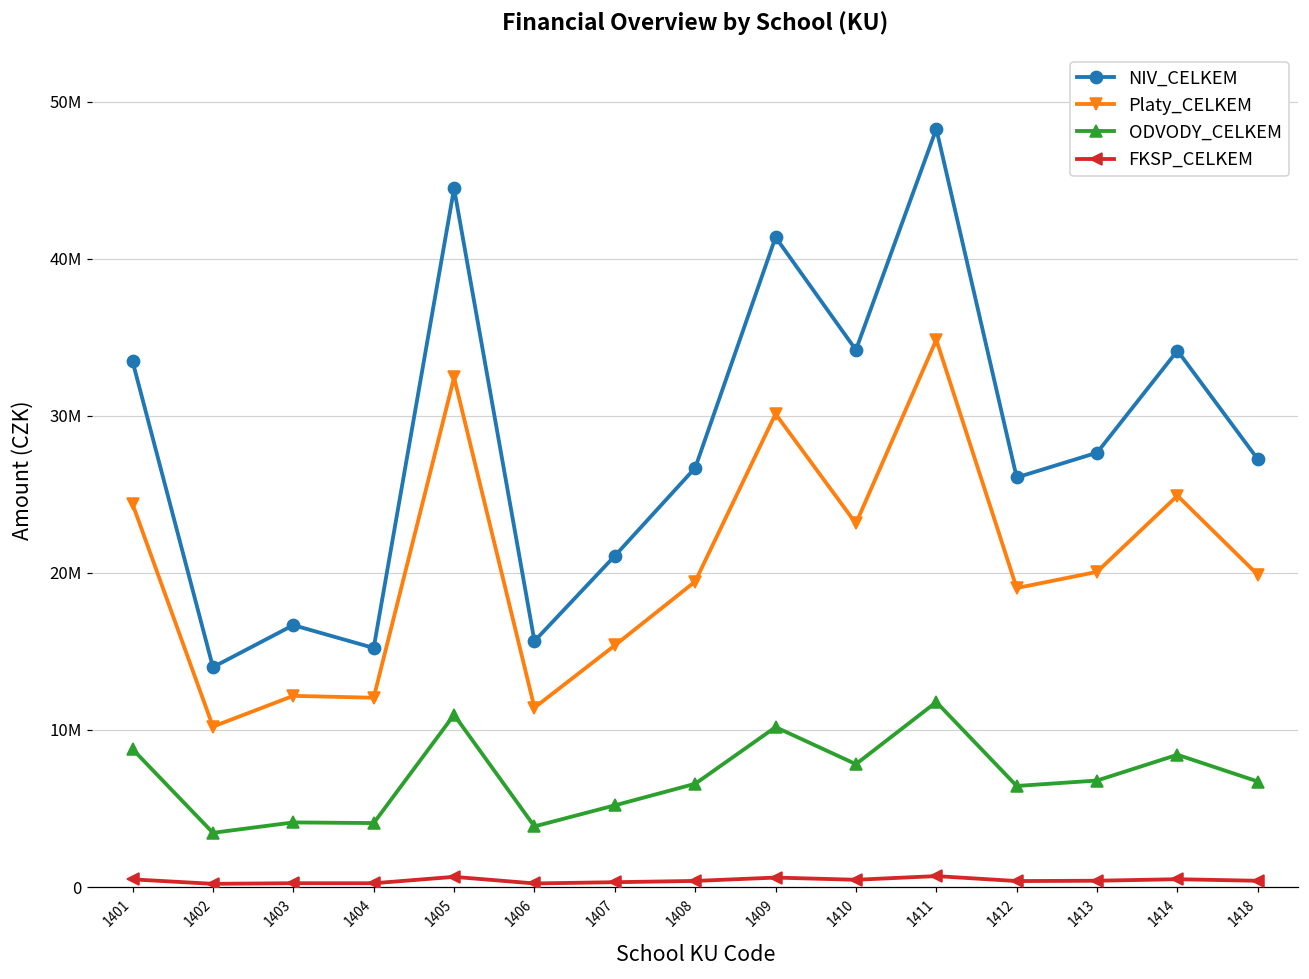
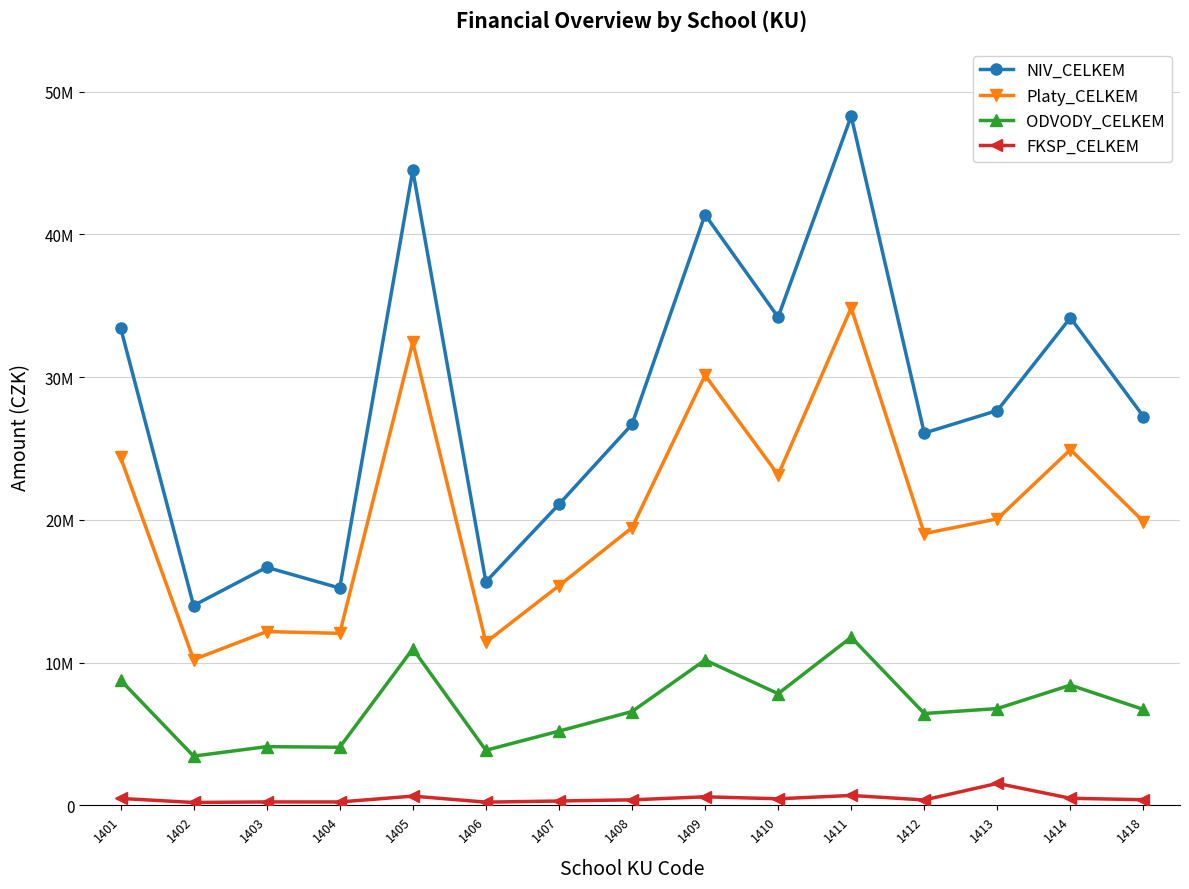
  {
    "NIV_CELKEM": {
      "1401": 33500000,
      "1402": 14000000,
      "1403": 16700000,
      "1404": 15200000,
      "1405": 44500000,
      "1406": 15700000,
      "1407": 21100000,
      "1408": 26700000,
      "1409": 41400000,
      "1410": 34200000,
      "1411": 48300000,
      "1412": 26100000,
      "1413": 27700000,
      "1414": 34200000,
      "1418": 27200000
    },
    "Platy_CELKEM": {
      "1401": 24400000,
      "1402": 10200000,
      "1403": 12200000,
      "1404": 12100000,
      "1405": 32400000,
      "1406": 11400000,
      "1407": 15400000,
      "1408": 19500000,
      "1409": 30100000,
      "1410": 23200000,
      "1411": 34800000,
      "1412": 19000000,
      "1413": 20100000,
      "1414": 24900000,
      "1418": 19900000
    },
    "ODVODY_CELKEM": {
      "1401": 8800000,
      "1402": 3500000,
      "1403": 4100000,
      "1404": 4100000,
      "1405": 11000000,
      "1406": 3900000,
      "1407": 5200000,
      "1408": 6600000,
      "1409": 10200000,
      "1410": 7800000,
      "1411": 11800000,
      "1412": 6400000,
      "1413": 6800000,
      "1414": 8400000,
      "1418": 6700000
    },
    "FKSP_CELKEM": {
      "1401": 500000,
      "1402": 200000,
      "1403": 200000,
      "1404": 200000,
      "1405": 600000,
      "1406": 200000,
      "1407": 300000,
      "1408": 400000,
      "1409": 600000,
      "1410": 500000,
      "1411": 700000,
      "1412": 400000,
-     "1413": 400000,
+     "1413": 1500000,
      "1414": 500000,
      "1418": 400000
    }
  }
